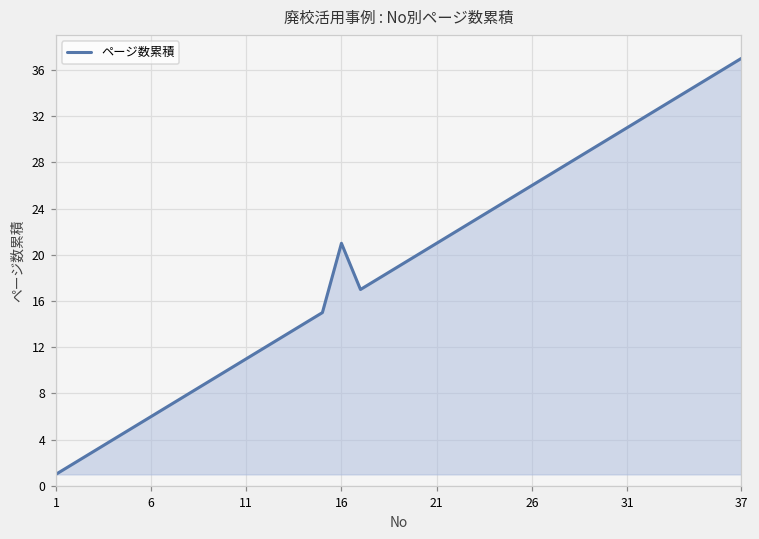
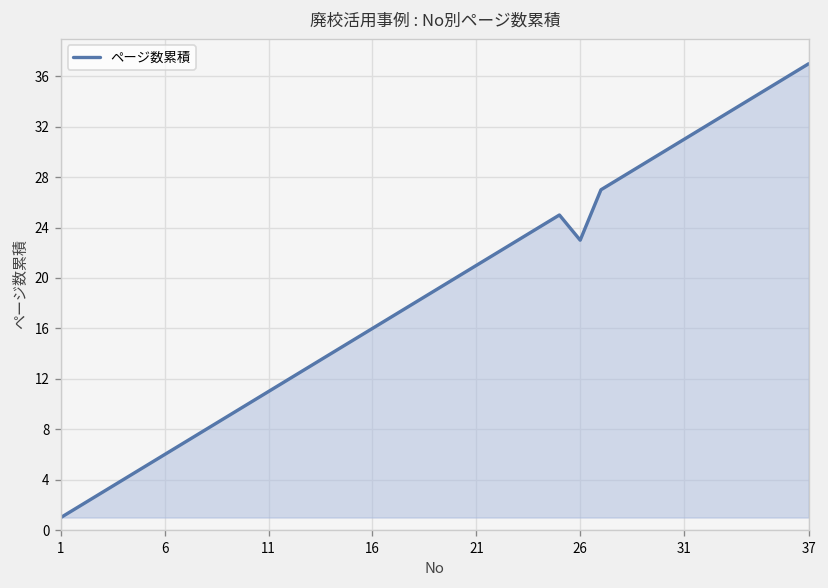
  {
    "1": 1,
    "6": 6,
    "11": 11,
-   "16": 21,
+   "16": 16,
    "21": 21,
-   "26": 26,
+   "26": 23,
    "31": 31,
    "37": 37
  }
